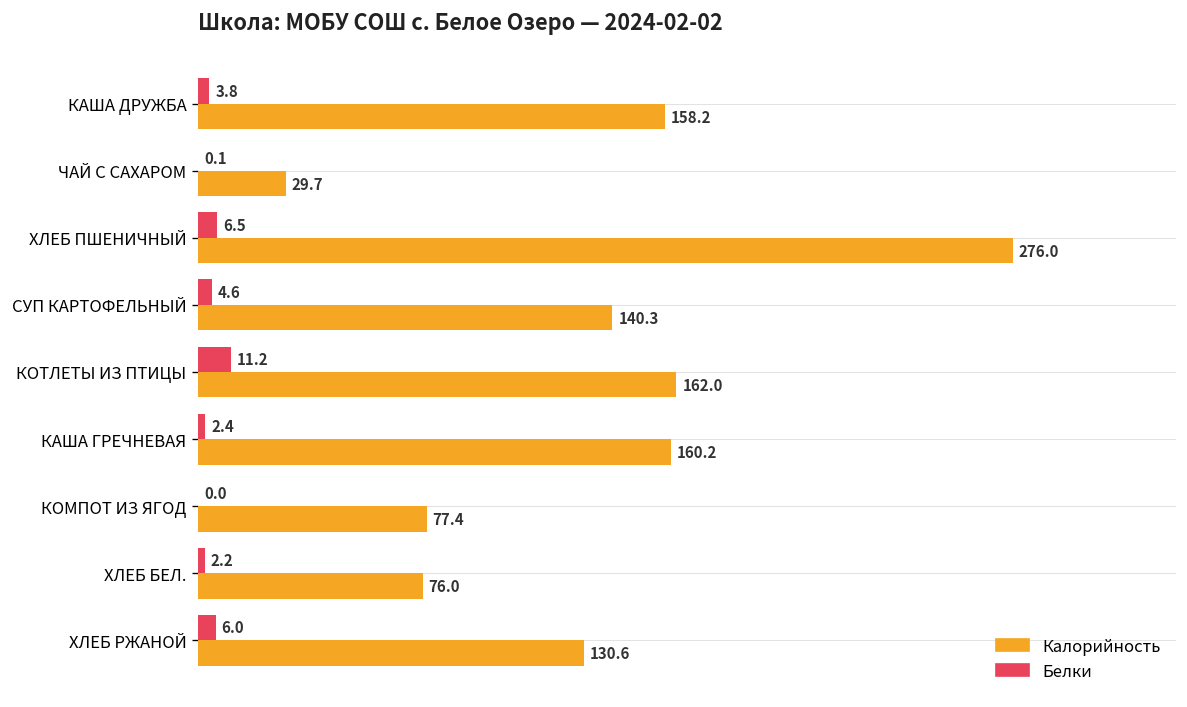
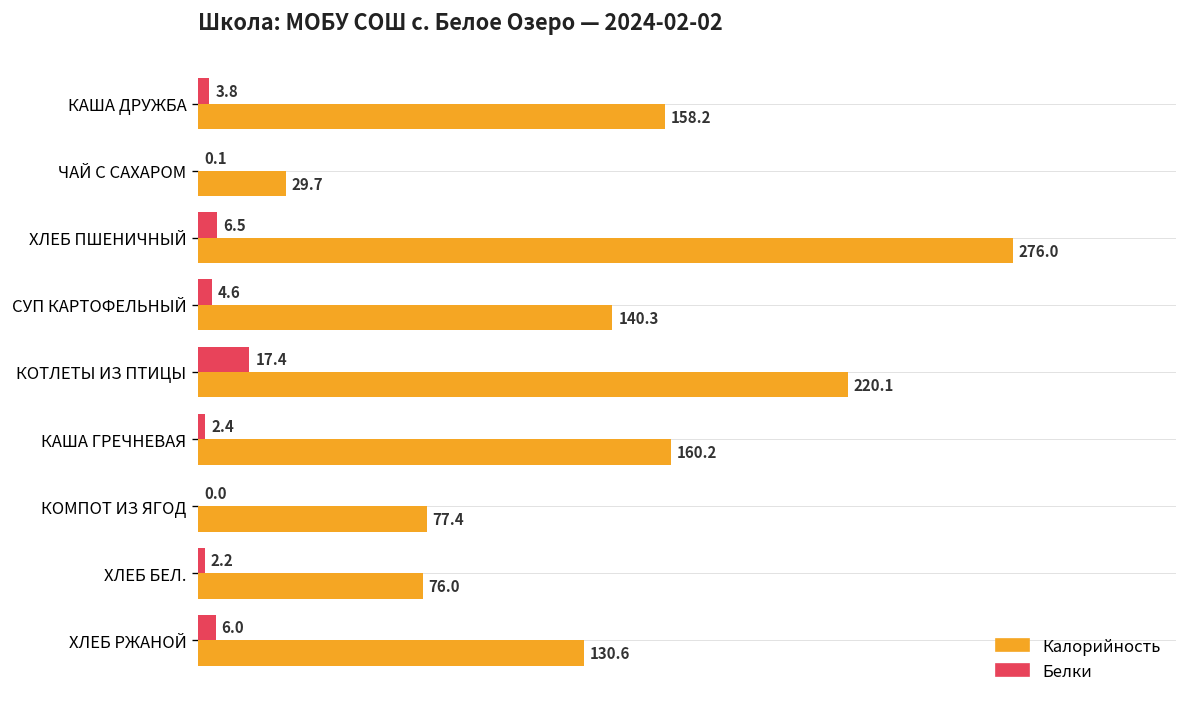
  {
    "Калорийность": {
      "КАША ДРУЖБА": 158.2,
      "ЧАЙ С САХАРОМ": 29.7,
      "ХЛЕБ ПШЕНИЧНЫЙ": 276.0,
      "СУП КАРТОФЕЛЬНЫЙ": 140.3,
-     "КОТЛЕТЫ ИЗ ПТИЦЫ": 162.0,
+     "КОТЛЕТЫ ИЗ ПТИЦЫ": 220.1,
      "КАША ГРЕЧНЕВАЯ": 160.2,
      "КОМПОТ ИЗ ЯГОД": 77.4,
      "ХЛЕБ БЕЛ.": 76.0,
      "ХЛЕБ РЖАНОЙ": 130.6
    },
    "Белки": {
      "КАША ДРУЖБА": 3.8,
      "ЧАЙ С САХАРОМ": 0.1,
      "ХЛЕБ ПШЕНИЧНЫЙ": 6.5,
      "СУП КАРТОФЕЛЬНЫЙ": 4.6,
-     "КОТЛЕТЫ ИЗ ПТИЦЫ": 11.2,
+     "КОТЛЕТЫ ИЗ ПТИЦЫ": 17.4,
      "КАША ГРЕЧНЕВАЯ": 2.4,
      "КОМПОТ ИЗ ЯГОД": 0.0,
      "ХЛЕБ БЕЛ.": 2.2,
      "ХЛЕБ РЖАНОЙ": 6.0
    }
  }
